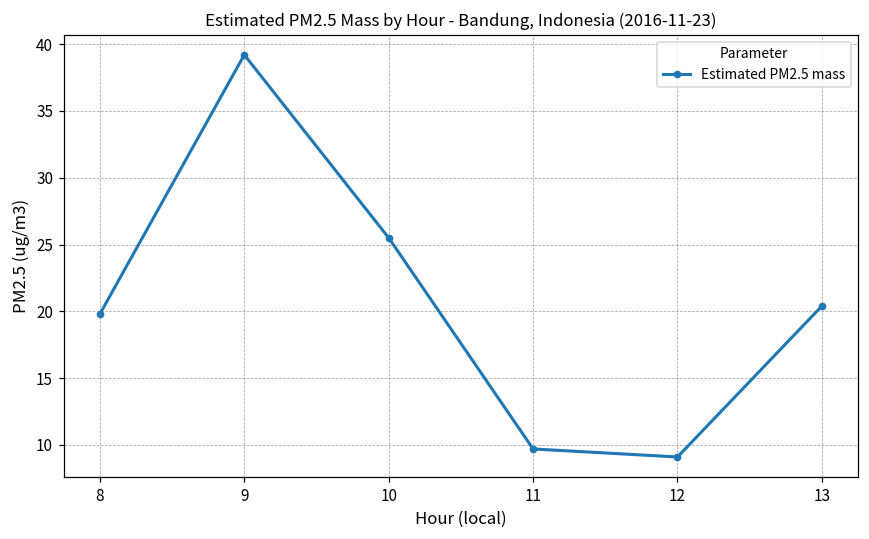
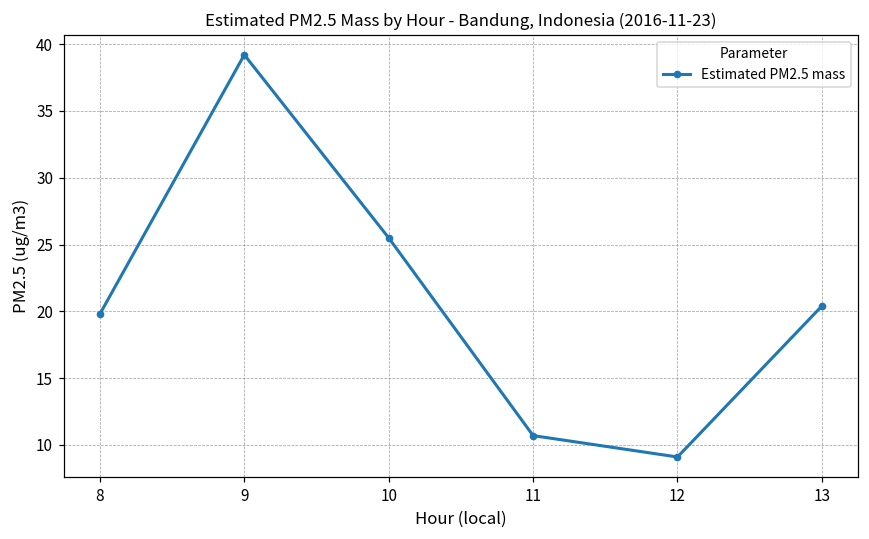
  {
    "8": 19.8,
    "9": 39.2,
    "10": 25.5,
-   "11": 9.7,
+   "11": 10.7,
    "12": 9.1,
    "13": 20.4
  }
